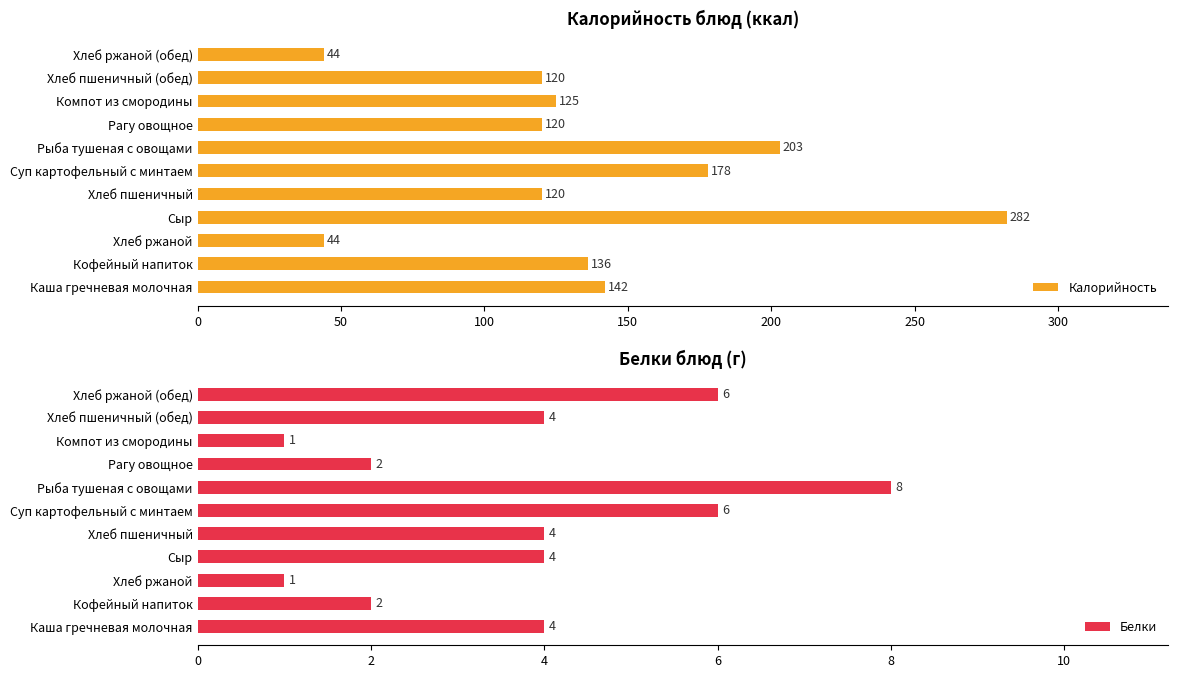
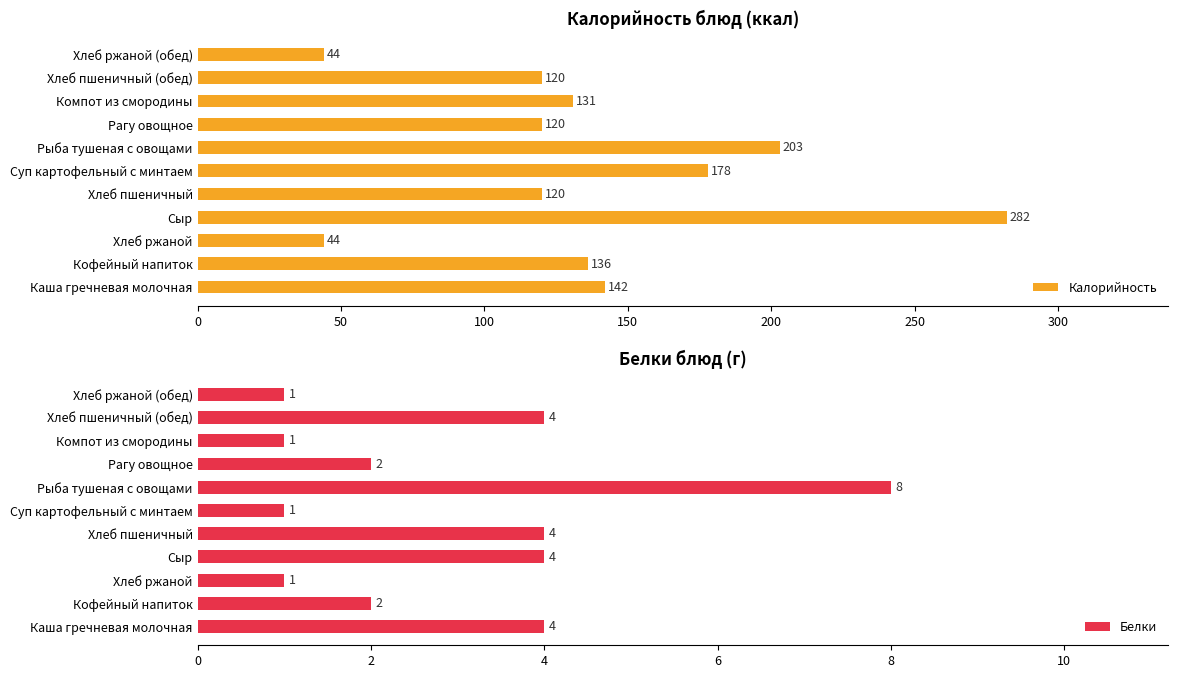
  {
    "Калорийность блюд (ккал)": {
      "Хлеб ржаной (обед)": 44,
      "Хлеб пшеничный (обед)": 120,
-     "Компот из смородины": 125,
+     "Компот из смородины": 131,
      "Рагу овощное": 120,
      "Рыба тушеная с овощами": 203,
      "Суп картофельный с минтаем": 178,
      "Хлеб пшеничный": 120,
      "Сыр": 282,
      "Хлеб ржаной": 44,
      "Кофейный напиток": 136,
      "Каша гречневая молочная": 142
    },
    "Белки блюд (г)": {
-     "Хлеб ржаной (обед)": 6,
+     "Хлеб ржаной (обед)": 1,
      "Хлеб пшеничный (обед)": 4,
      "Компот из смородины": 1,
      "Рагу овощное": 2,
      "Рыба тушеная с овощами": 8,
-     "Суп картофельный с минтаем": 6,
+     "Суп картофельный с минтаем": 1,
      "Хлеб пшеничный": 4,
      "Сыр": 4,
      "Хлеб ржаной": 1,
      "Кофейный напиток": 2,
      "Каша гречневая молочная": 4
    }
  }
